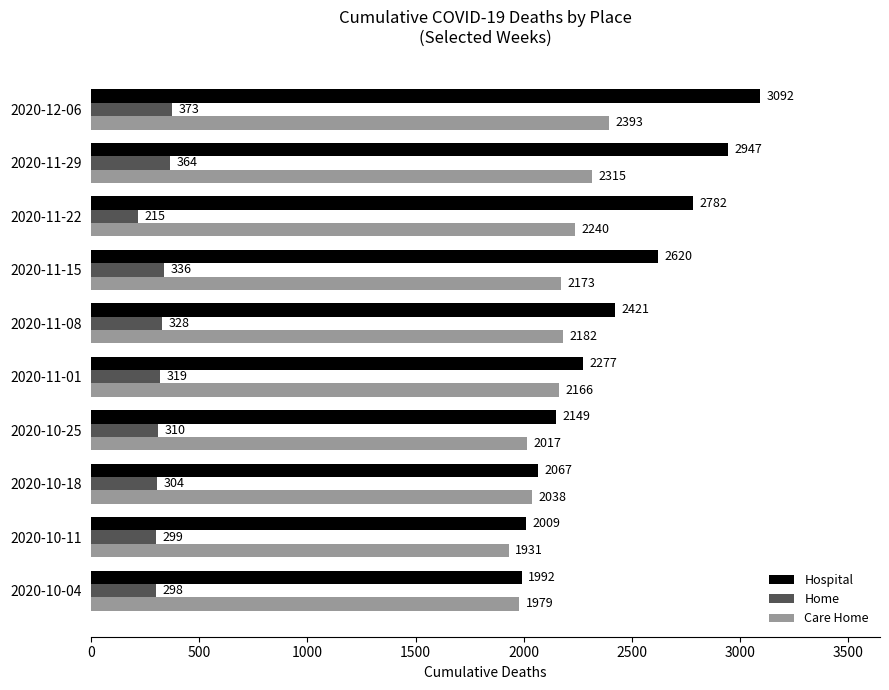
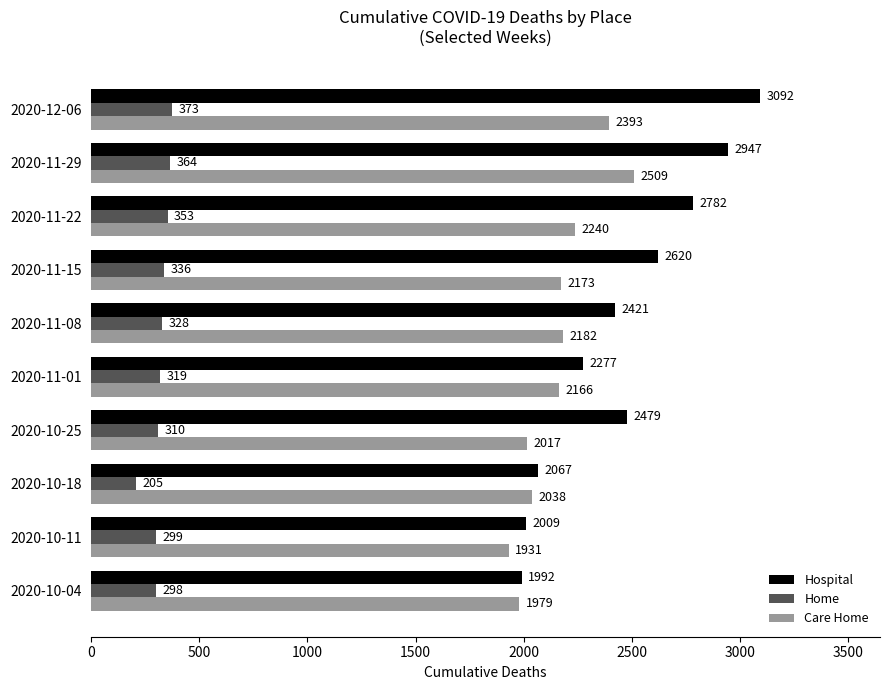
  {
    "Hospital": {
      "2020-12-06": 3092,
      "2020-11-29": 2947,
      "2020-11-22": 2782,
      "2020-11-15": 2620,
      "2020-11-08": 2421,
      "2020-11-01": 2277,
-     "2020-10-25": 2149,
+     "2020-10-25": 2479,
      "2020-10-18": 2067,
      "2020-10-11": 2009,
      "2020-10-04": 1992
    },
    "Home": {
      "2020-12-06": 373,
      "2020-11-29": 364,
-     "2020-11-22": 215,
+     "2020-11-22": 353,
      "2020-11-15": 336,
      "2020-11-08": 328,
      "2020-11-01": 319,
      "2020-10-25": 310,
-     "2020-10-18": 304,
+     "2020-10-18": 205,
      "2020-10-11": 299,
      "2020-10-04": 298
    },
    "Care Home": {
      "2020-12-06": 2393,
-     "2020-11-29": 2315,
+     "2020-11-29": 2509,
      "2020-11-22": 2240,
      "2020-11-15": 2173,
      "2020-11-08": 2182,
      "2020-11-01": 2166,
      "2020-10-25": 2017,
      "2020-10-18": 2038,
      "2020-10-11": 1931,
      "2020-10-04": 1979
    }
  }
